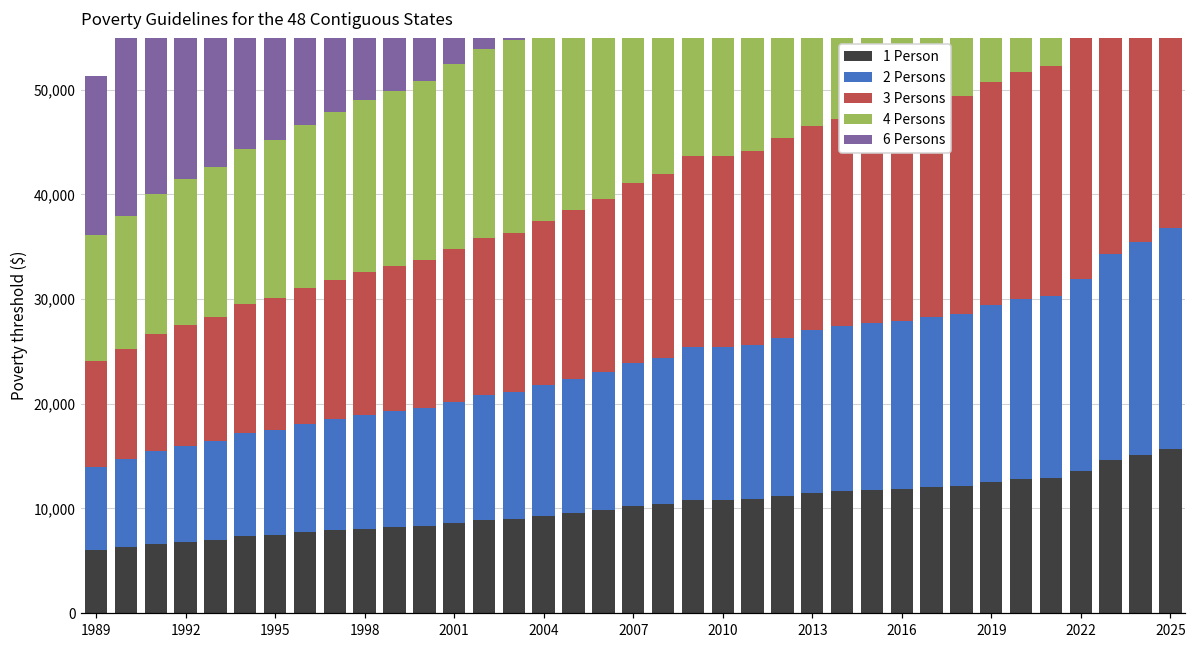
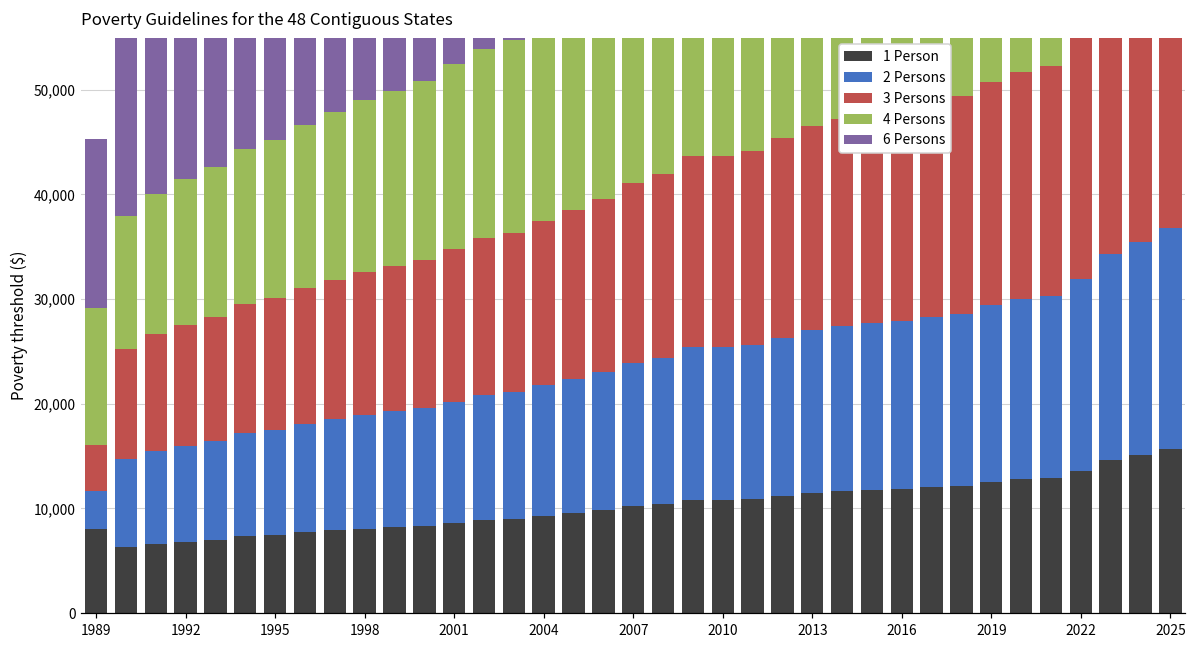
  {
    "1 Person": {
-     "1989": "6,000",
+     "1989": "8,000",
      "1992": "7,000",
      "1995": "7,000",
      "1998": "8,000",
      "2001": "9,000",
      "2004": "9,000",
      "2007": "10,000",
      "2010": "11,000",
      "2013": "11,000",
      "2016": "12,000",
      "2019": "12,000",
      "2022": "14,000",
      "2025": "16,000"
    },
    "2 Persons": {
-     "1989": "8,000",
+     "1989": "4,000",
      "1992": "9,000",
      "1995": "10,000",
      "1998": "11,000",
      "2001": "12,000",
      "2004": "12,000",
      "2007": "14,000",
      "2010": "15,000",
      "2013": "16,000",
      "2016": "16,000",
      "2019": "17,000",
      "2022": "18,000",
      "2025": "21,000"
    },
    "3 Persons": {
-     "1989": "10,000",
+     "1989": "4,000",
      "1992": "12,000",
      "1995": "13,000",
      "1998": "14,000",
      "2001": "15,000",
      "2004": "16,000",
      "2007": "17,000",
      "2010": "18,000",
      "2013": "20,000",
      "2019": "21,000",
      "2022": "23,000"
    },
    "4 Persons": {
-     "1989": "12,000",
+     "1989": "13,000",
      "1992": "14,000",
      "1995": "15,000",
      "1998": "16,000",
      "2001": "18,000"
    },
    "6 Persons": {
-     "1989": "15,000"
+     "1989": "16,000"
    }
  }
